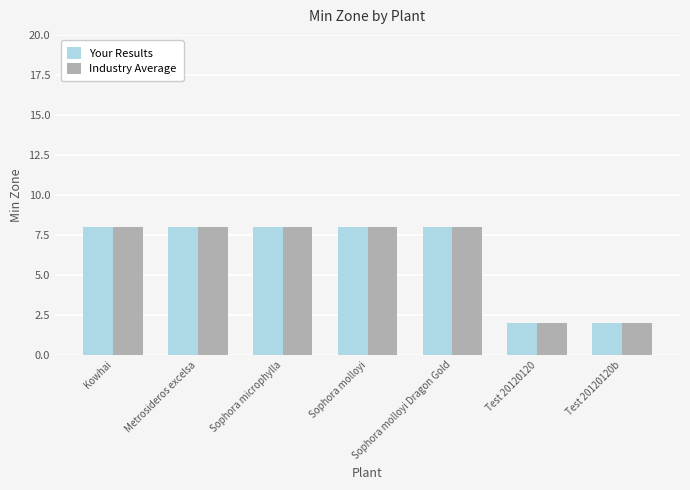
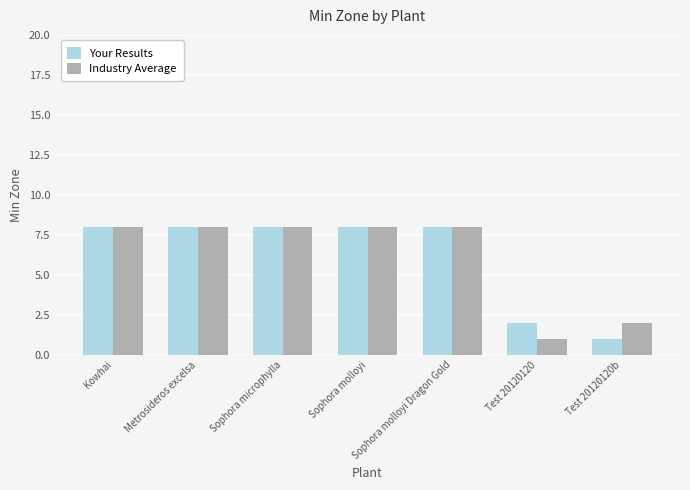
  {
    "Your Results": {
      "Kowhai": 8,
      "Metrosideros excelsa": 8,
      "Sophora microphylla": 8,
      "Sophora molloyi": 8,
      "Sophora molloyi Dragon Gold": 8,
      "Test 20120120": 2,
-     "Test 20120120b": 2
+     "Test 20120120b": 1
    },
    "Industry Average": {
      "Kowhai": 8,
      "Metrosideros excelsa": 8,
      "Sophora microphylla": 8,
      "Sophora molloyi": 8,
      "Sophora molloyi Dragon Gold": 8,
-     "Test 20120120": 2,
+     "Test 20120120": 1,
      "Test 20120120b": 2
    }
  }
